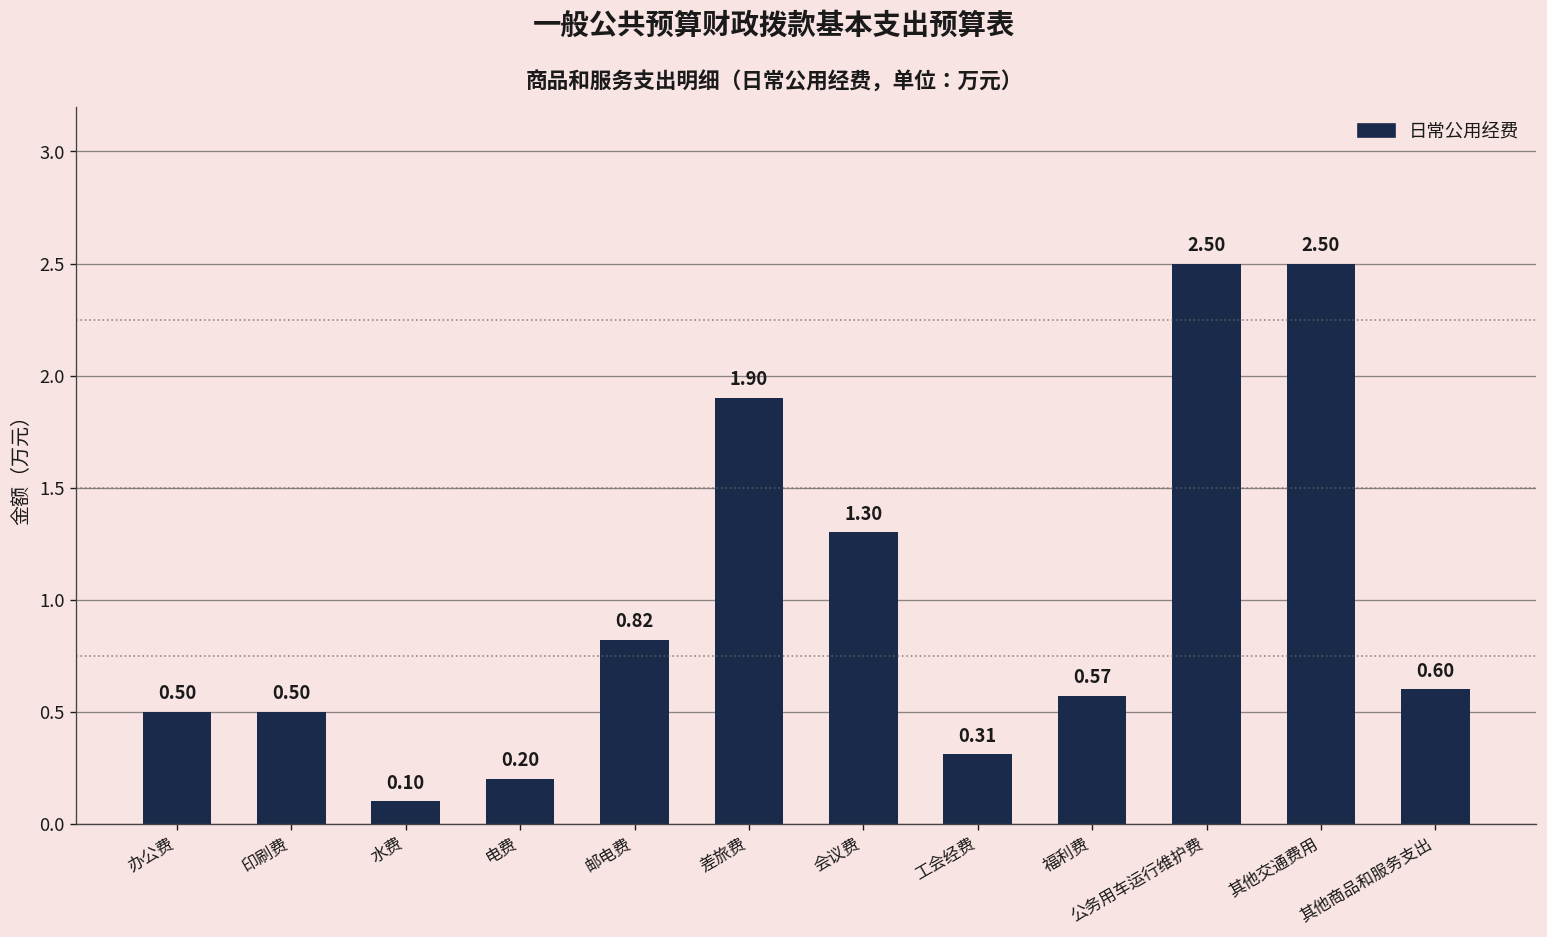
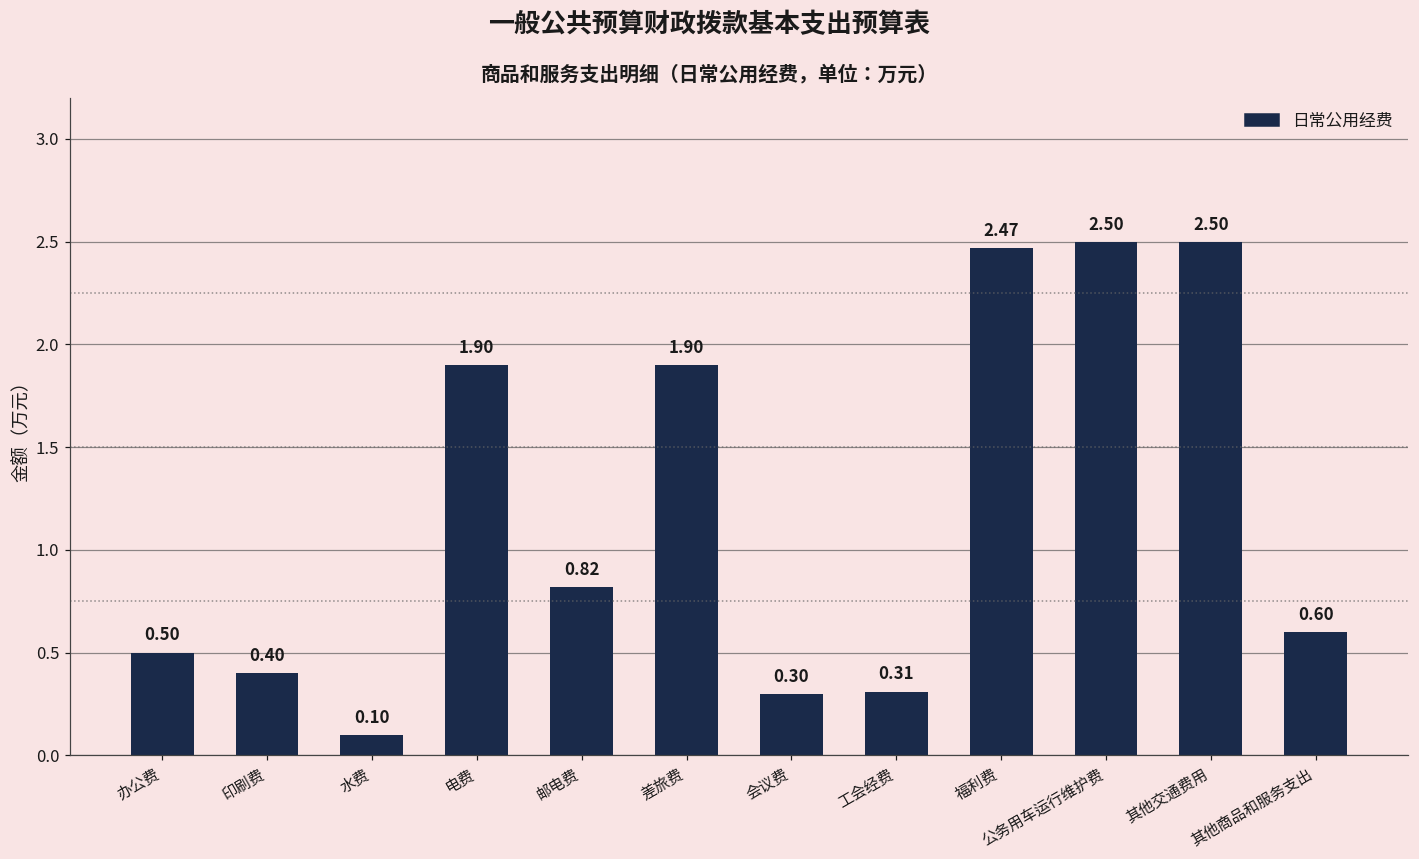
  {
    "办公费": 0.50,
-   "印刷费": 0.50,
+   "印刷费": 0.40,
    "水费": 0.10,
-   "电费": 0.20,
+   "电费": 1.90,
    "邮电费": 0.82,
    "差旅费": 1.90,
-   "会议费": 1.30,
+   "会议费": 0.30,
    "工会经费": 0.31,
-   "福利费": 0.57,
+   "福利费": 2.47,
    "公务用车运行维护费": 2.50,
    "其他交通费用": 2.50,
    "其他商品和服务支出": 0.60
  }
